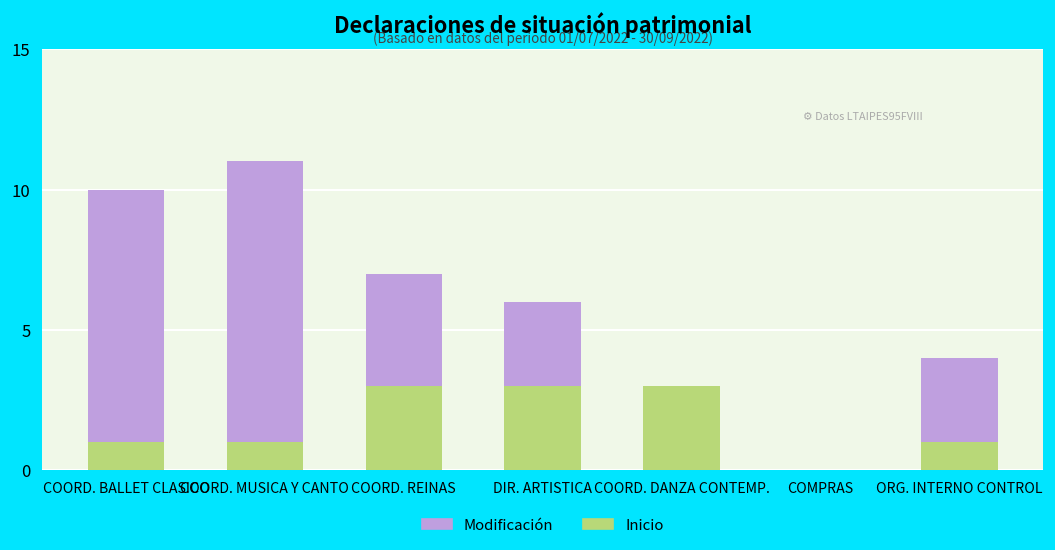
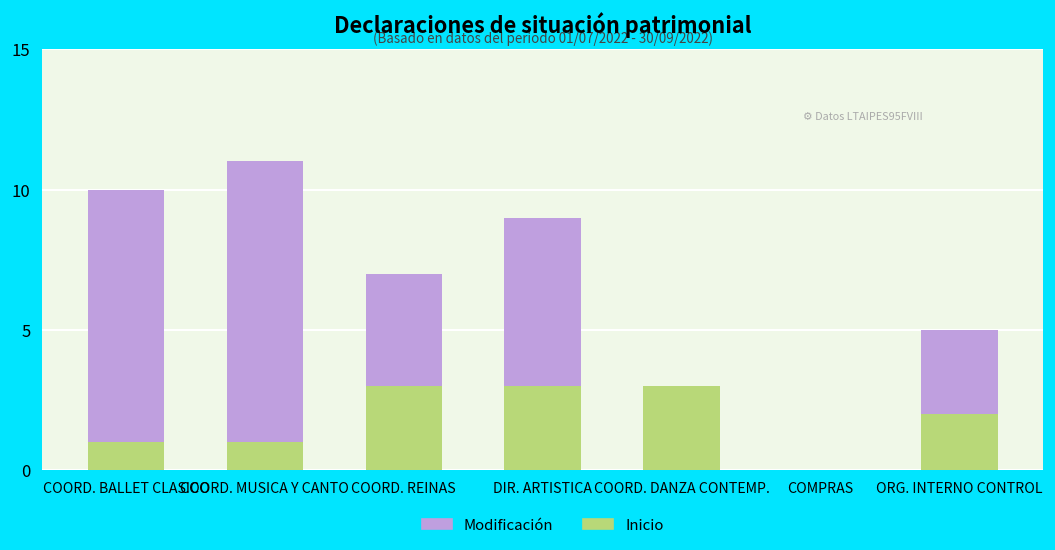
  {
    "Inicio": {
      "COORD. REINAS": 3,
      "DIR. ARTISTICA": 3,
      "COORD. DANZA CONTEMP.": 3,
      "COMPRAS": 0,
-     "ORG. INTERNO CONTROL": 1
+     "ORG. INTERNO CONTROL": 2
    },
    "Modificación": {
      "COORD. REINAS": 4,
-     "DIR. ARTISTICA": 3,
+     "DIR. ARTISTICA": 6,
      "COORD. DANZA CONTEMP.": 0,
      "COMPRAS": 0,
      "ORG. INTERNO CONTROL": 3
    }
  }
